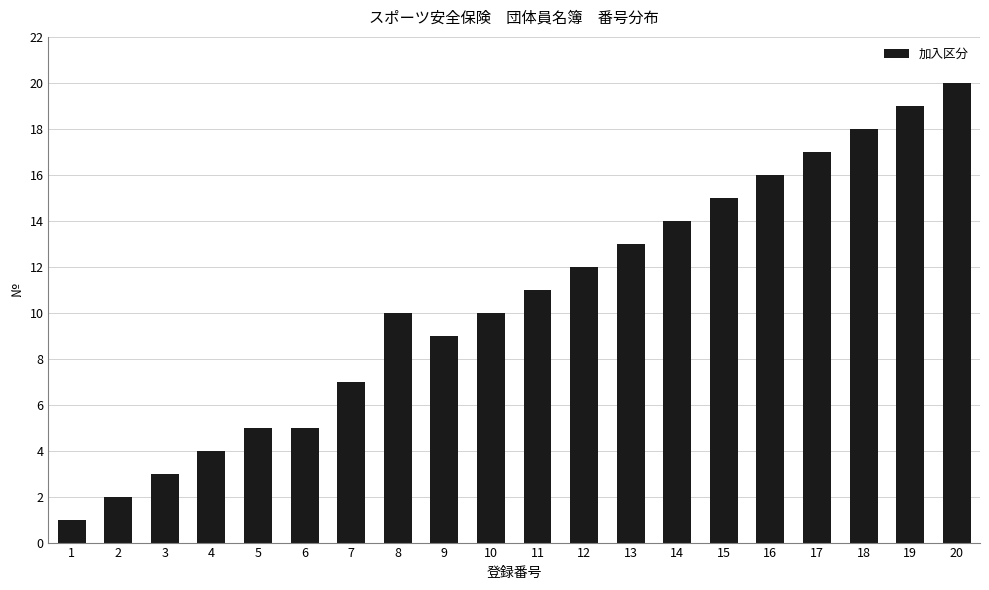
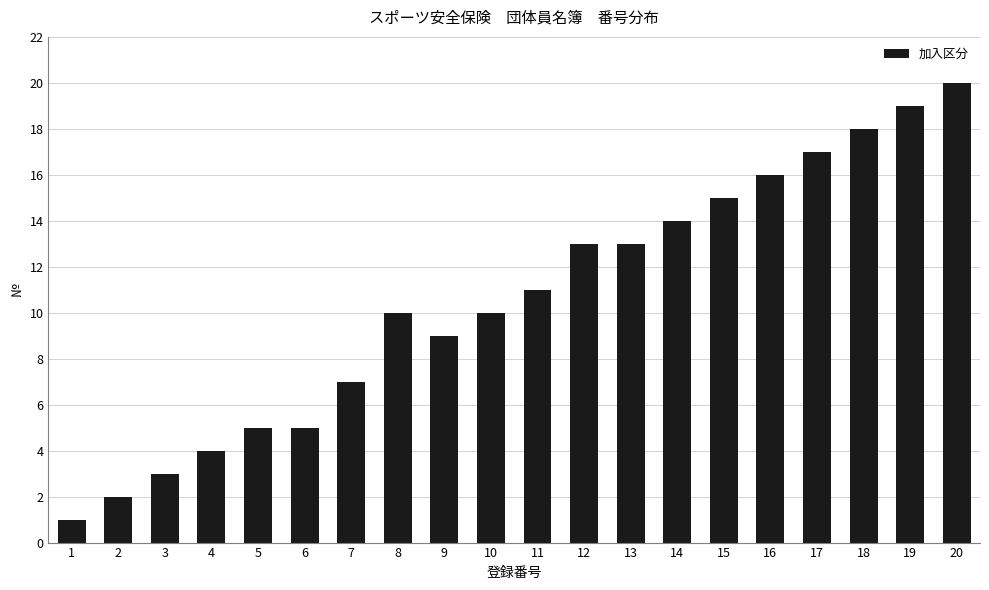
  {
    "1": 1,
    "2": 2,
    "3": 3,
    "4": 4,
    "5": 5,
    "6": 5,
    "7": 7,
    "8": 10,
    "9": 9,
    "10": 10,
    "11": 11,
-   "12": 12,
+   "12": 13,
    "13": 13,
    "14": 14,
    "15": 15,
    "16": 16,
    "17": 17,
    "18": 18,
    "19": 19,
    "20": 20
  }
